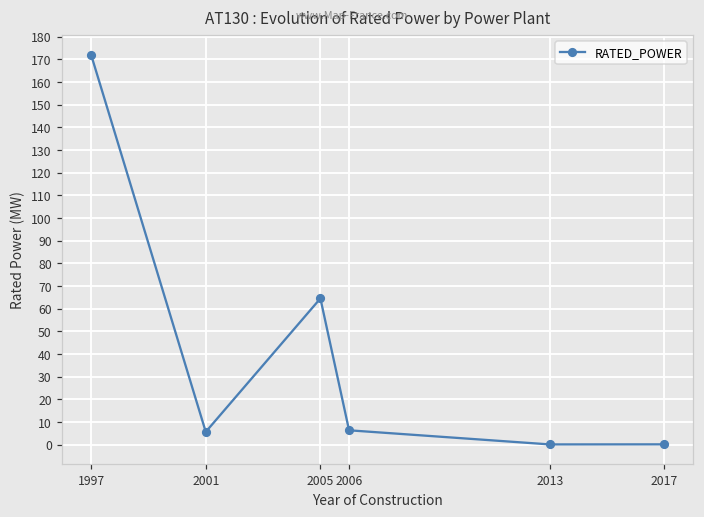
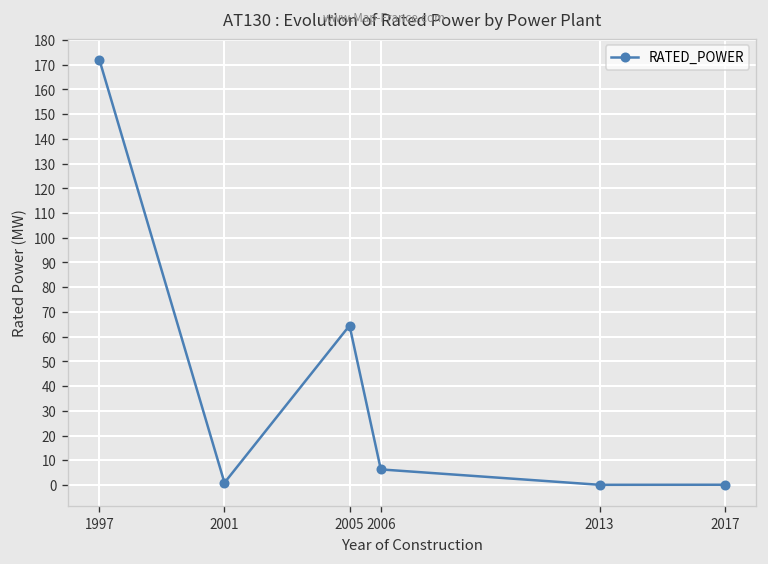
  {
    "1997": 172,
-   "2001": 6,
+   "2001": 1,
    "2005": 64,
    "2006": 6,
    "2013": 0,
    "2017": 0
  }
